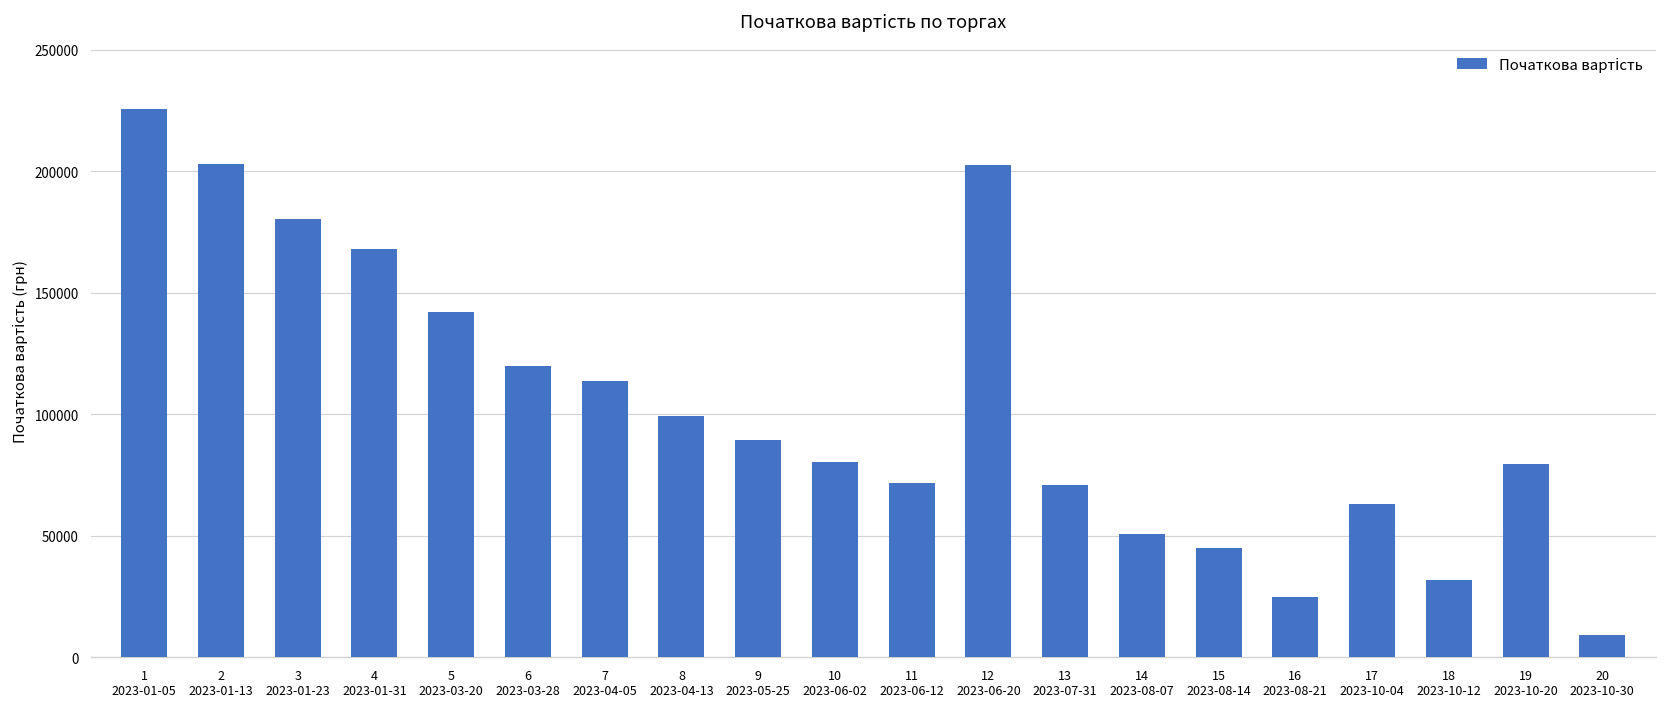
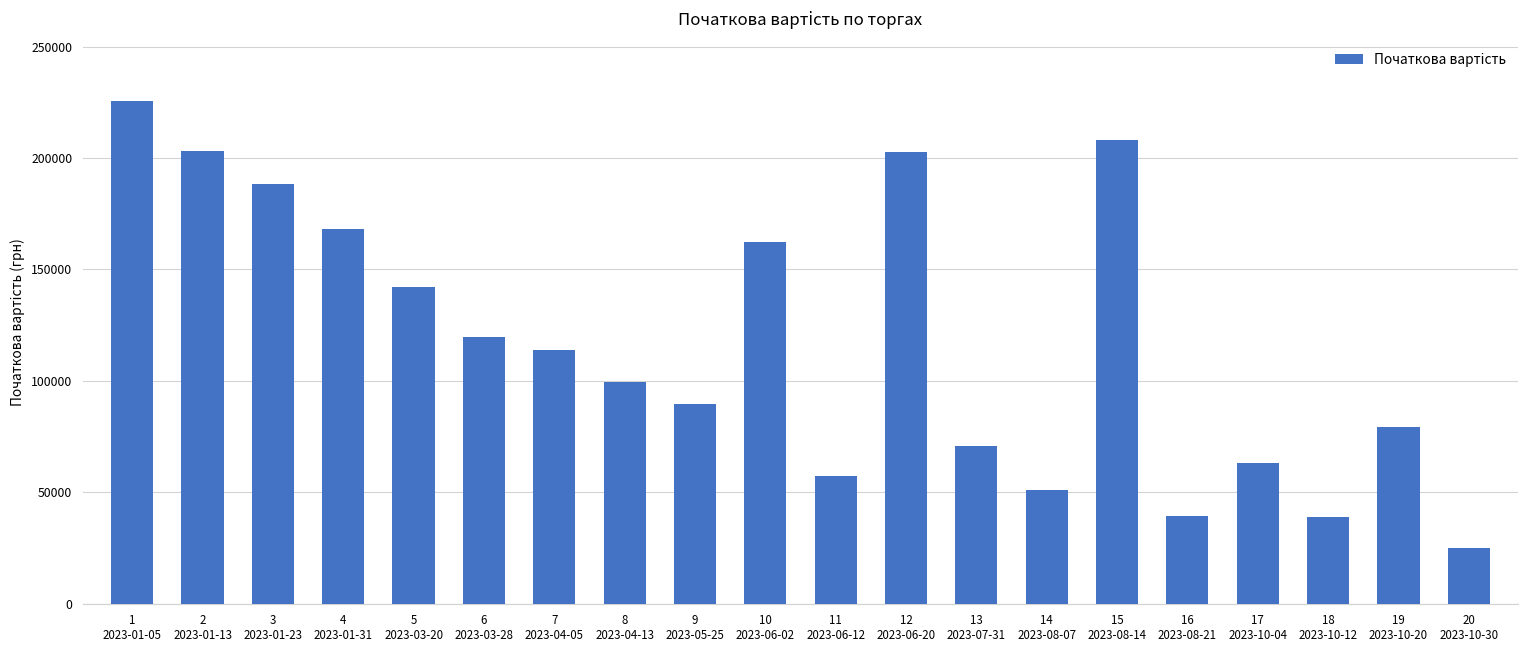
  {
    "1 2023-01-05": 226000,
    "2 2023-01-13": 203000,
-   "3 2023-01-23": 181000,
+   "3 2023-01-23": 189000,
    "4 2023-01-31": 168000,
    "5 2023-03-20": 142000,
    "6 2023-03-28": 120000,
    "7 2023-04-05": 114000,
    "8 2023-04-13": 100000,
    "9 2023-05-25": 90000,
-   "10 2023-06-02": 81000,
-   "11 2023-06-12": 72000,
+   "10 2023-06-02": 162000,
+   "11 2023-06-12": 57000,
    "12 2023-06-20": 203000,
    "13 2023-07-31": 71000,
    "14 2023-08-07": 51000,
-   "15 2023-08-14": 45000,
-   "16 2023-08-21": 25000,
+   "15 2023-08-14": 208000,
+   "16 2023-08-21": 39000,
    "17 2023-10-04": 63000,
-   "18 2023-10-12": 32000,
+   "18 2023-10-12": 39000,
    "19 2023-10-20": 79000,
-   "20 2023-10-30": 9000
+   "20 2023-10-30": 25000
  }
